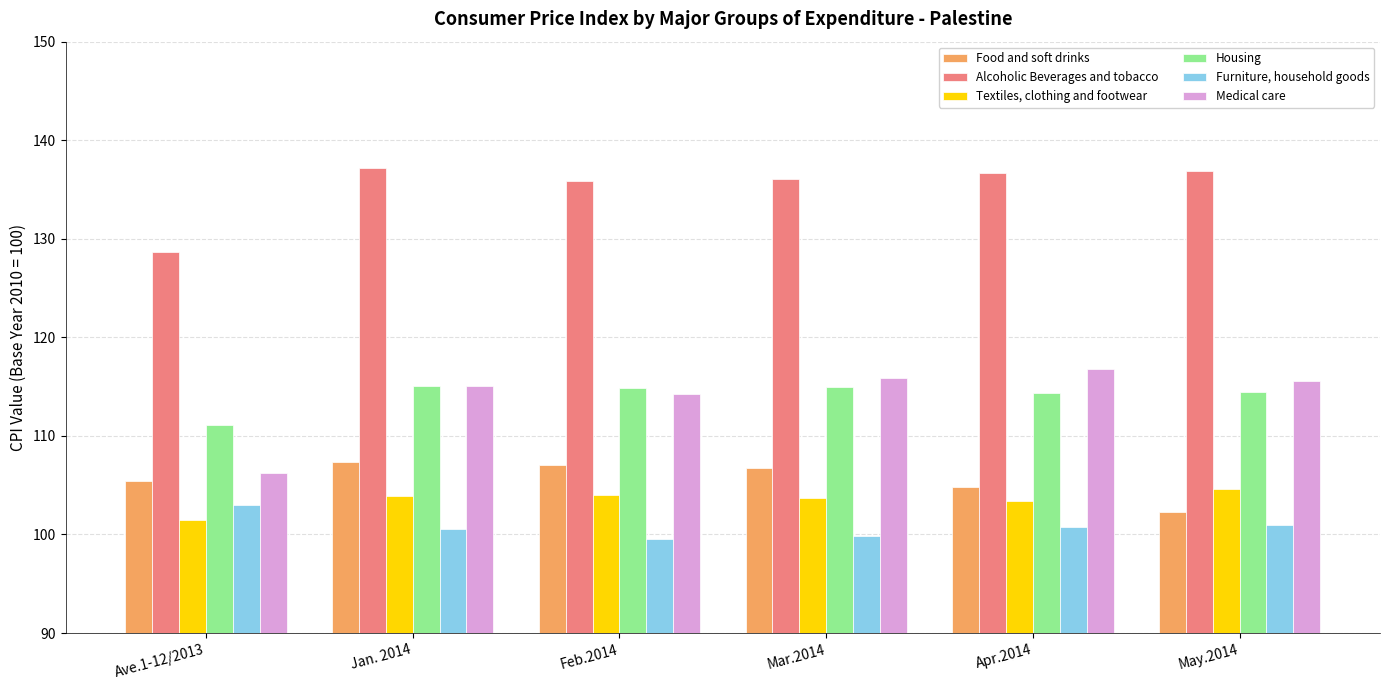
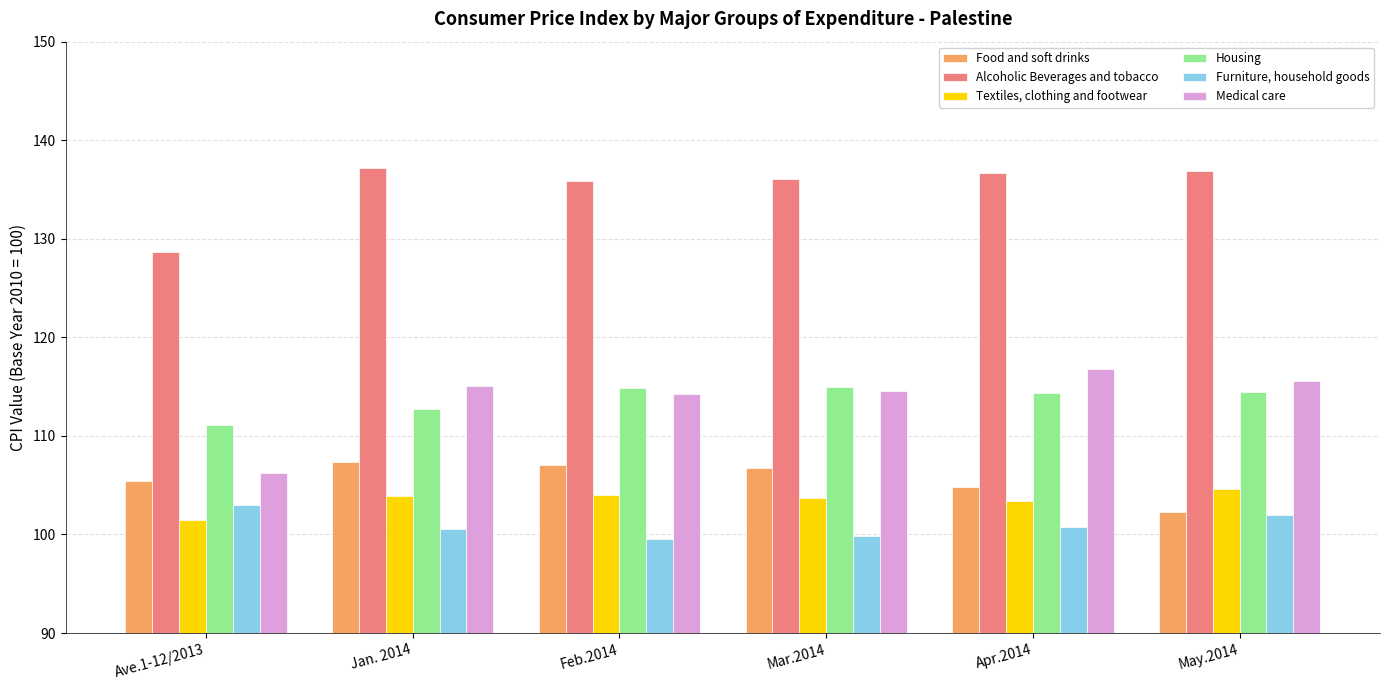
  {
    "Textiles, clothing and footwear": {
      "Ave.1-12/2013": 101,
      "Jan. 2014": 104,
      "Feb.2014": 104,
      "Mar.2014": 104,
      "Apr.2014": 103,
      "May.2014": 105
    },
    "Housing": {
      "Ave.1-12/2013": 111,
-     "Jan. 2014": 115,
+     "Jan. 2014": 113,
      "Feb.2014": 115,
      "Mar.2014": 115,
      "Apr.2014": 114,
      "May.2014": 114
    },
    "Furniture, household goods": {
      "Ave.1-12/2013": 103,
      "Jan. 2014": 101,
      "Feb.2014": 99,
      "Mar.2014": 100,
      "Apr.2014": 101,
-     "May.2014": 101
+     "May.2014": 102
    },
    "Medical care": {
      "Ave.1-12/2013": 106,
      "Jan. 2014": 115,
      "Feb.2014": 114,
-     "Mar.2014": 116,
+     "Mar.2014": 115,
      "Apr.2014": 117,
      "May.2014": 116
    }
  }
